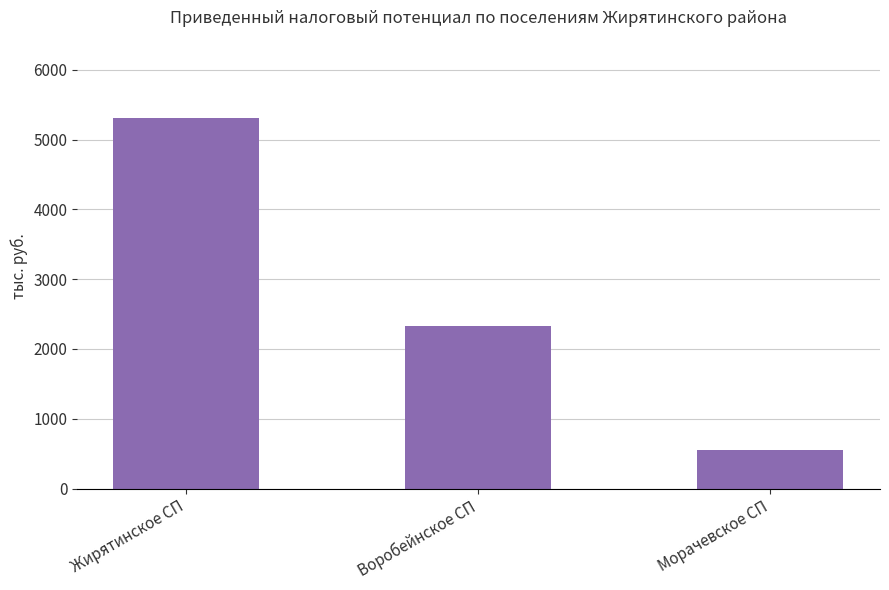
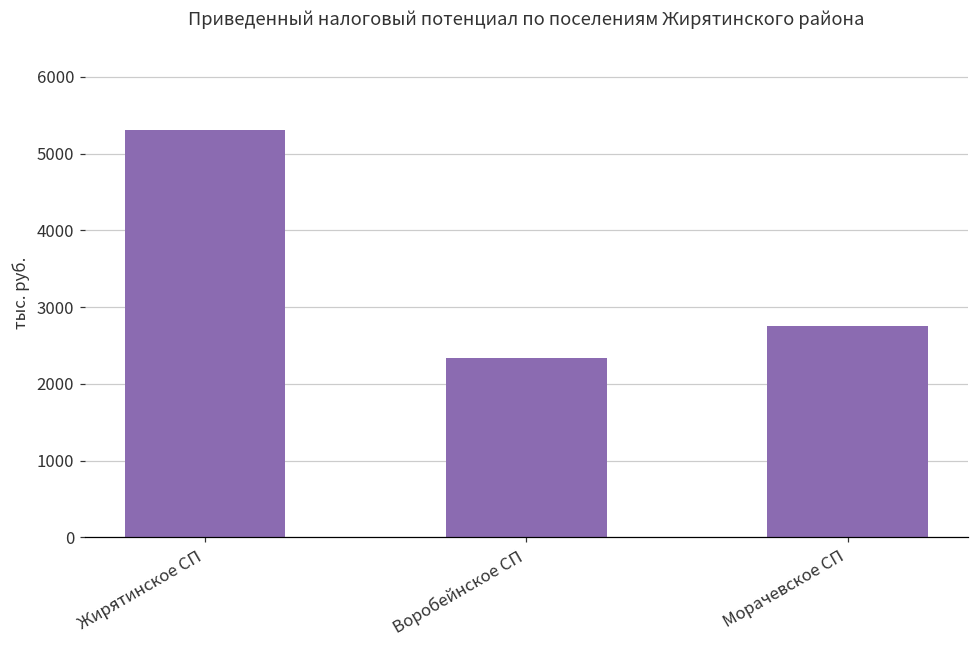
  {
    "Жирятинское СП": 5300,
    "Воробейнское СП": 2300,
-   "Морачевское СП": 600
+   "Морачевское СП": 2700
  }
